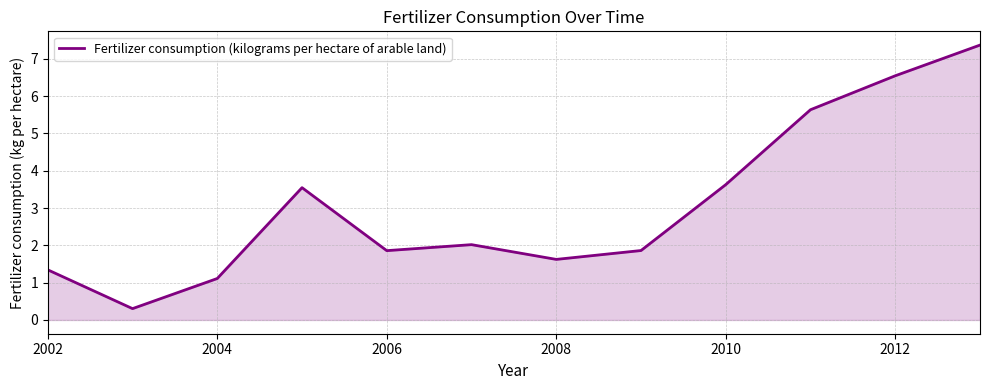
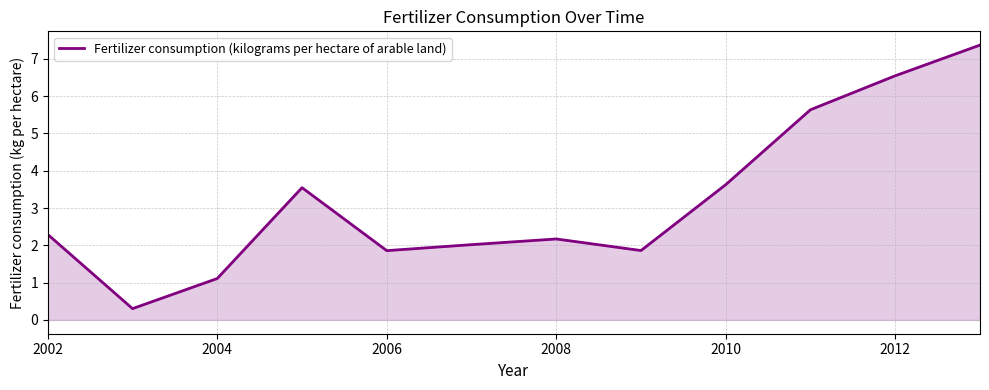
  {
-   "2002": 1.3,
+   "2002": 2.3,
    "2004": 1.1,
    "2006": 1.9,
-   "2008": 1.6,
+   "2008": 2.2,
    "2010": 3.6,
    "2012": 6.5
  }
